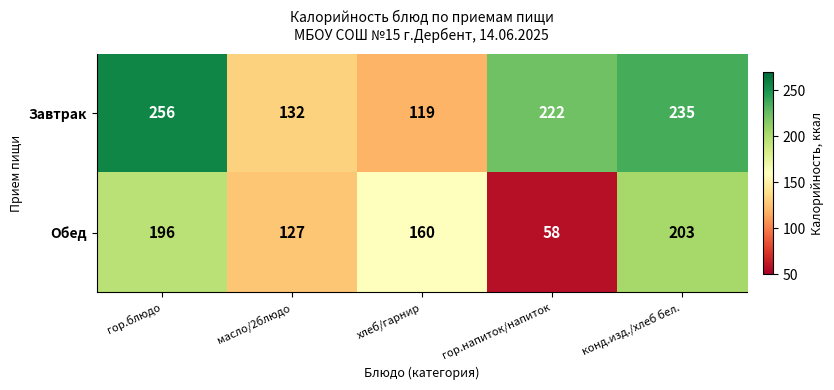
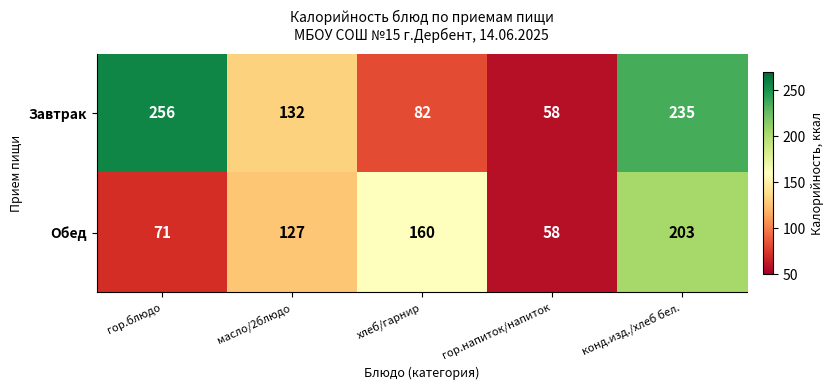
  {
    "Завтрак": {
      "гор.блюдо": 256,
      "масло/2блюдо": 132,
-     "хлеб/гарнир": 119,
-     "гор.напиток/напиток": 222,
+     "хлеб/гарнир": 82,
+     "гор.напиток/напиток": 58,
      "конд.изд./хлеб бел.": 235
    },
    "Обед": {
-     "гор.блюдо": 196,
+     "гор.блюдо": 71,
      "масло/2блюдо": 127,
      "хлеб/гарнир": 160,
      "гор.напиток/напиток": 58,
      "конд.изд./хлеб бел.": 203
    }
  }
